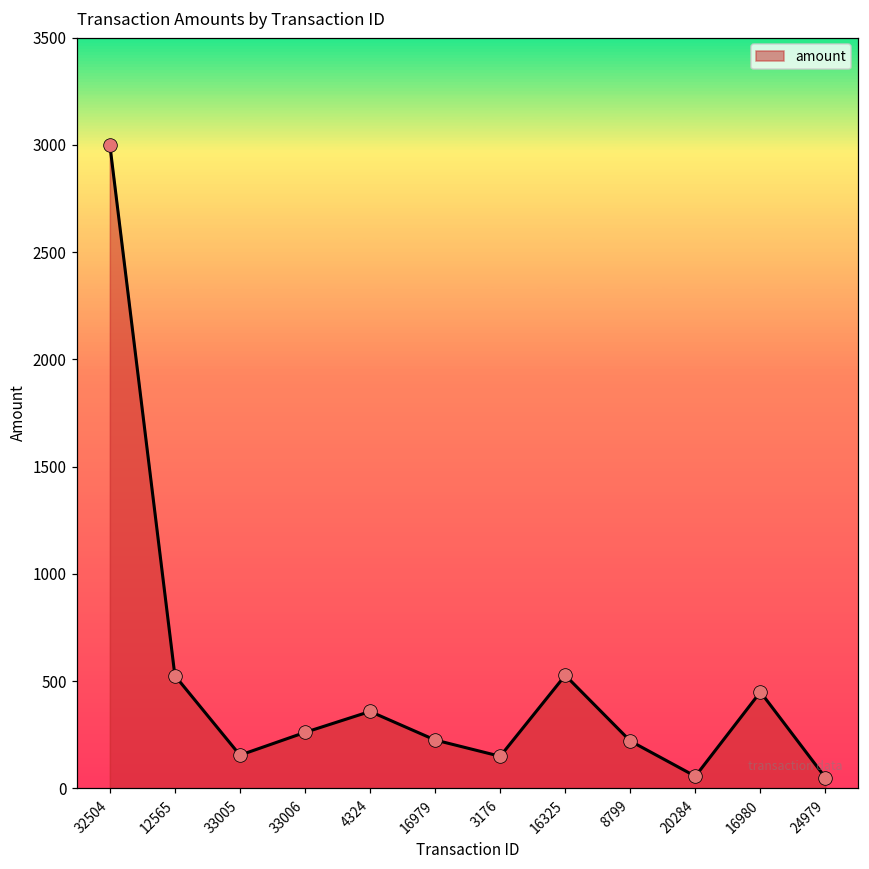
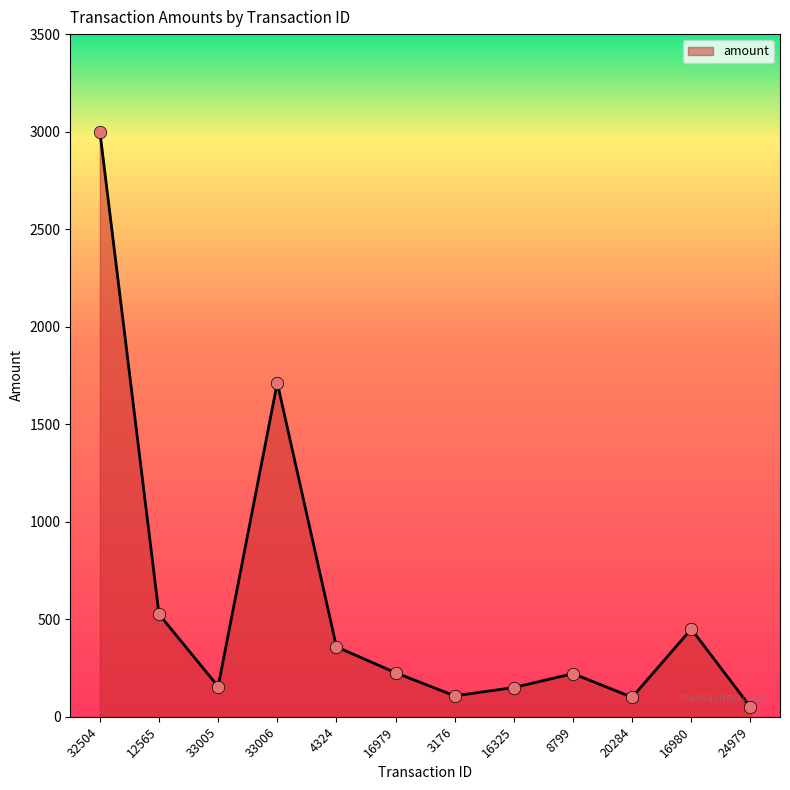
  {
    "32504": 3000,
    "12565": 530,
    "33005": 160,
-   "33006": 260,
+   "33006": 1710,
    "4324": 360,
    "16979": 230,
-   "3176": 150,
-   "16325": 530,
+   "3176": 110,
+   "16325": 150,
    "8799": 220,
-   "20284": 60,
+   "20284": 100,
    "16980": 450,
    "24979": 50
  }
